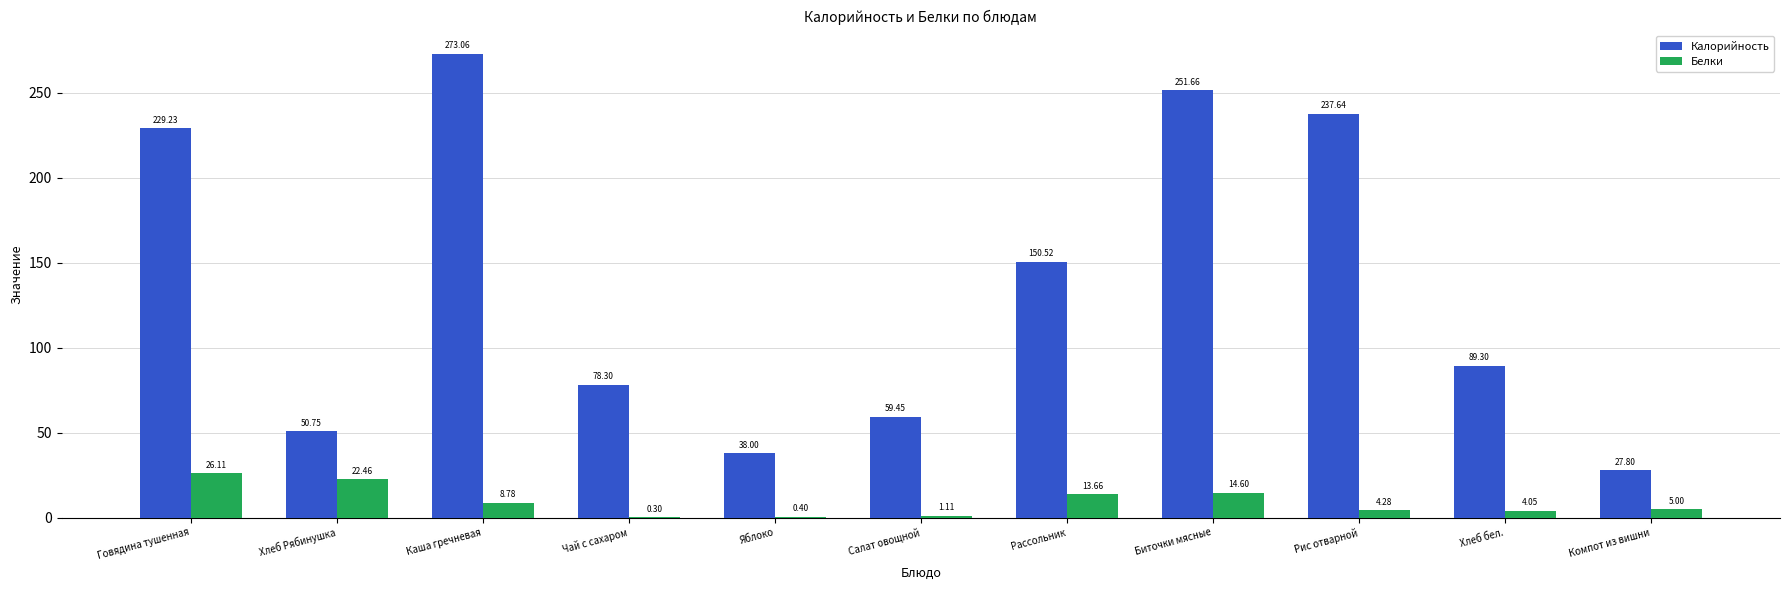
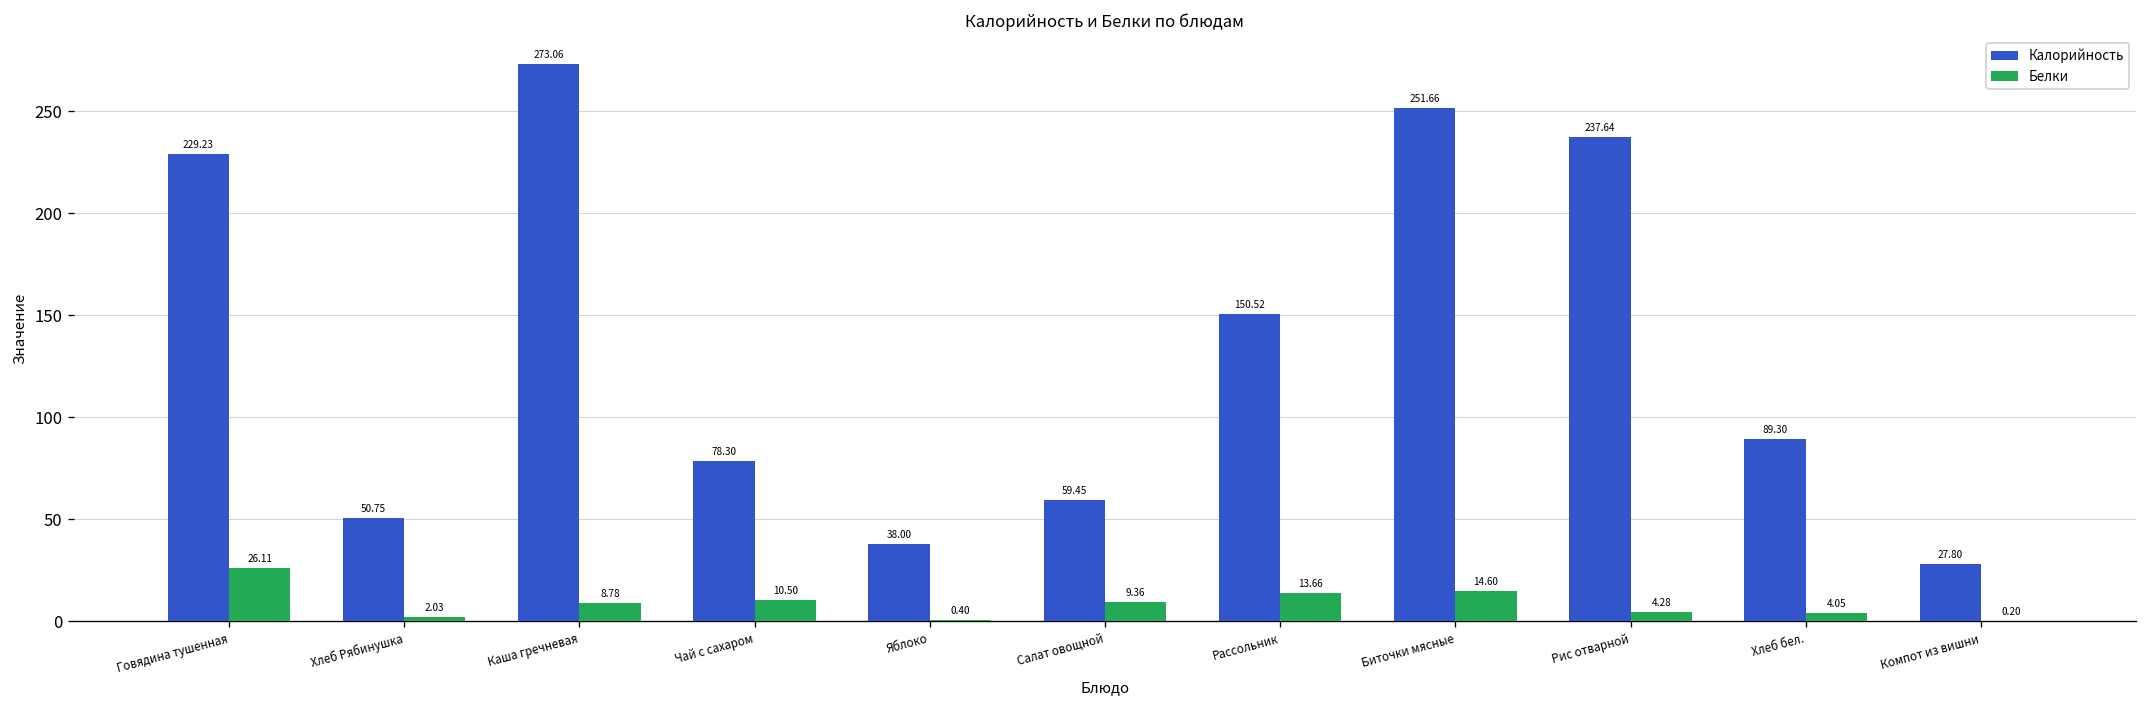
  {
    "Калорийность": {
      "Говядина тушенная": 229.23,
      "Хлеб Рябинушка": 50.75,
      "Каша гречневая": 273.06,
      "Чай с сахаром": 78.30,
      "Яблоко": 38.00,
      "Салат овощной": 59.45,
      "Рассольник": 150.52,
      "Биточки мясные": 251.66,
      "Рис отварной": 237.64,
      "Хлеб бел.": 89.30,
      "Компот из вишни": 27.80
    },
    "Белки": {
      "Говядина тушенная": 26.11,
-     "Хлеб Рябинушка": 22.46,
+     "Хлеб Рябинушка": 2.03,
      "Каша гречневая": 8.78,
-     "Чай с сахаром": 0.30,
+     "Чай с сахаром": 10.50,
      "Яблоко": 0.40,
-     "Салат овощной": 1.11,
+     "Салат овощной": 9.36,
      "Рассольник": 13.66,
      "Биточки мясные": 14.60,
      "Рис отварной": 4.28,
      "Хлеб бел.": 4.05,
-     "Компот из вишни": 5.00
+     "Компот из вишни": 0.20
    }
  }
